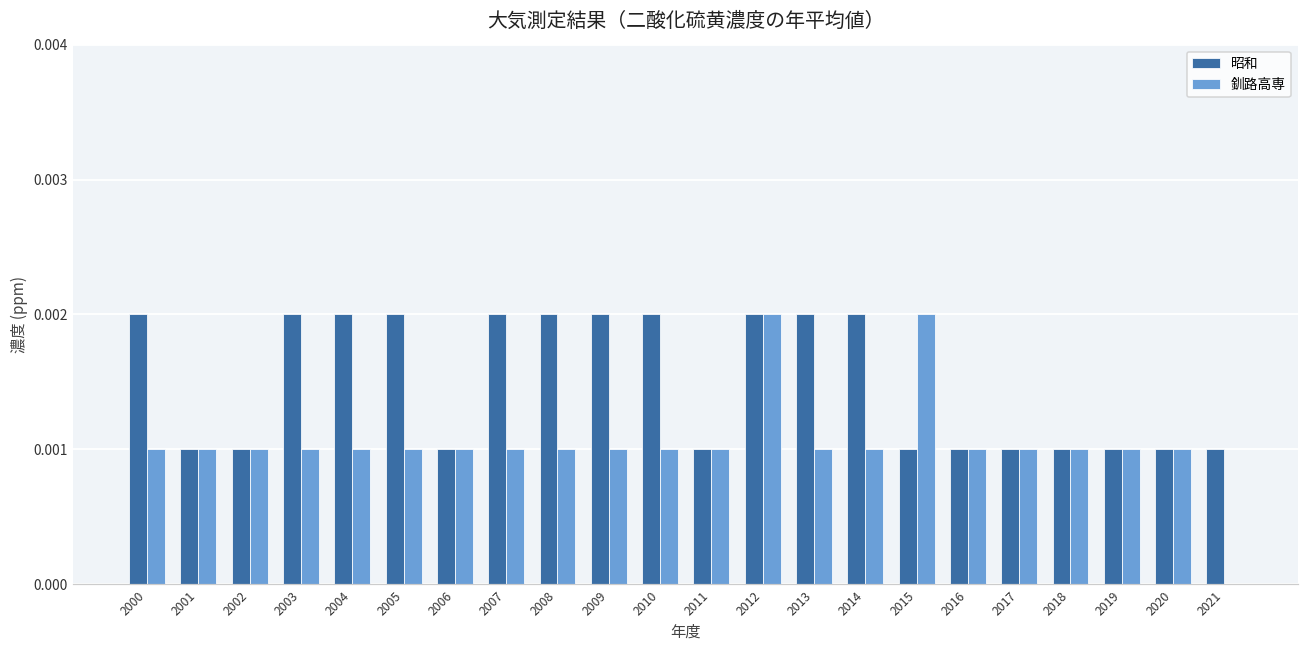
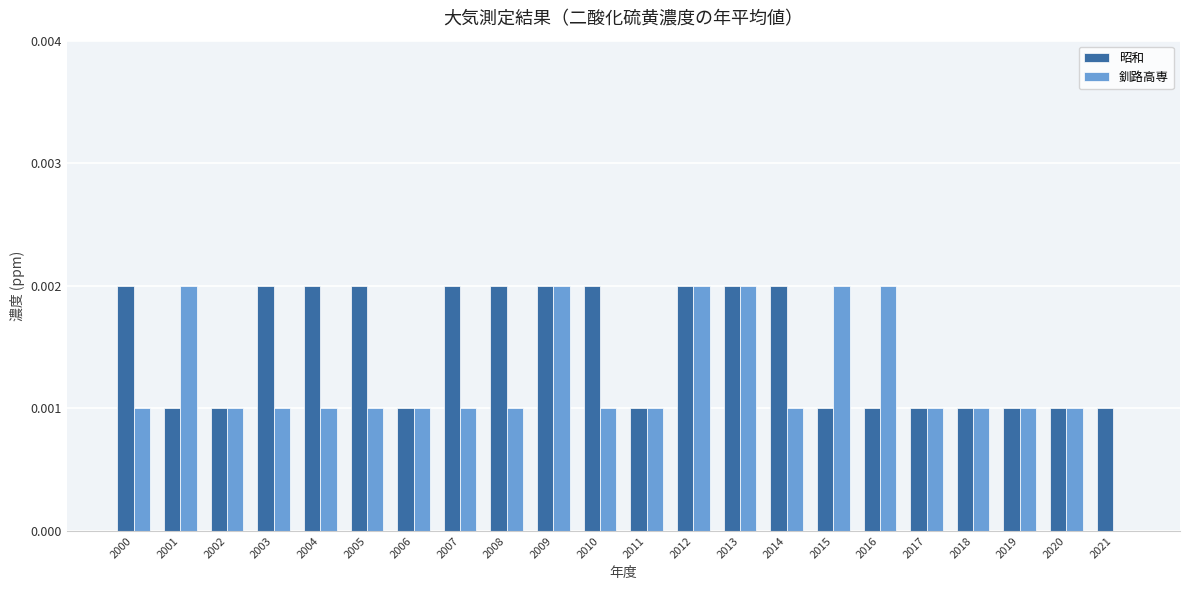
  {
    "昭和": {
      "2000": 0.002,
      "2001": 0.001,
      "2002": 0.001,
      "2003": 0.002,
      "2004": 0.002,
      "2005": 0.002,
      "2006": 0.001,
      "2007": 0.002,
      "2008": 0.002,
      "2009": 0.002,
      "2010": 0.002,
      "2011": 0.001,
      "2012": 0.002,
      "2013": 0.002,
      "2014": 0.002,
      "2015": 0.001,
      "2016": 0.001,
      "2017": 0.001,
      "2018": 0.001,
      "2019": 0.001,
      "2020": 0.001,
      "2021": 0.001
    },
    "釧路高専": {
      "2000": 0.001,
-     "2001": 0.001,
+     "2001": 0.002,
      "2002": 0.001,
      "2003": 0.001,
      "2004": 0.001,
      "2005": 0.001,
      "2006": 0.001,
      "2007": 0.001,
      "2008": 0.001,
-     "2009": 0.001,
+     "2009": 0.002,
      "2010": 0.001,
      "2011": 0.001,
      "2012": 0.002,
-     "2013": 0.001,
+     "2013": 0.002,
      "2014": 0.001,
      "2015": 0.002,
-     "2016": 0.001,
+     "2016": 0.002,
      "2017": 0.001,
      "2018": 0.001,
      "2019": 0.001,
      "2020": 0.001,
      "2021": 0.000
    }
  }
